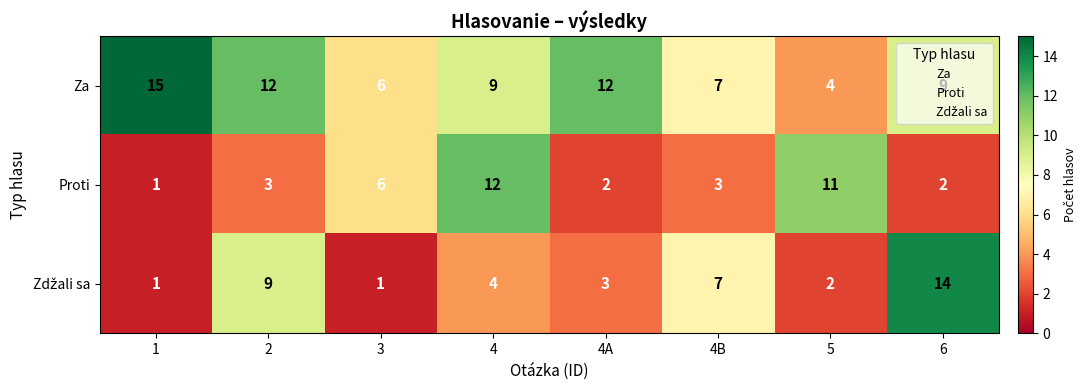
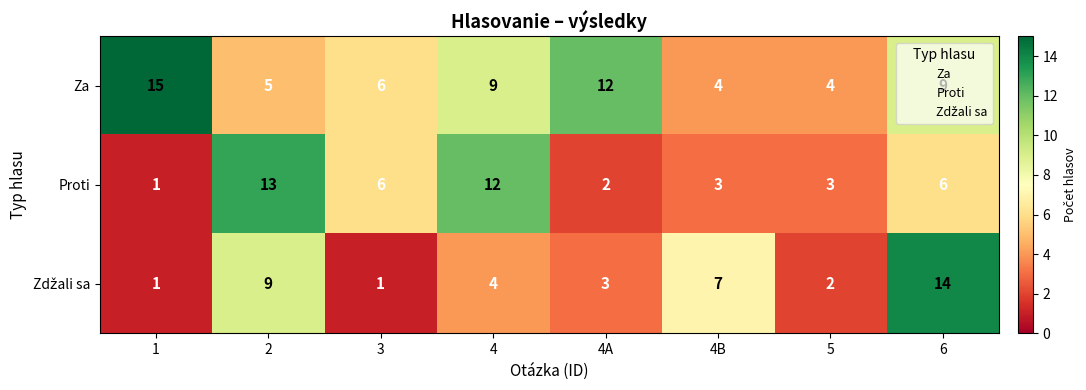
  {
    "Za": {
      "1": 15,
-     "2": 12,
+     "2": 5,
      "3": 6,
      "4": 9,
      "4A": 12,
-     "4B": 7,
+     "4B": 4,
      "5": 4
    },
    "Proti": {
      "1": 1,
-     "2": 3,
+     "2": 13,
      "3": 6,
      "4": 12,
      "4A": 2,
      "4B": 3,
-     "5": 11,
-     "6": 2
+     "5": 3,
+     "6": 6
    },
    "Zdžali sa": {
      "1": 1,
      "2": 9,
      "3": 1,
      "4": 4,
      "4A": 3,
      "4B": 7,
      "5": 2,
      "6": 14
    }
  }
